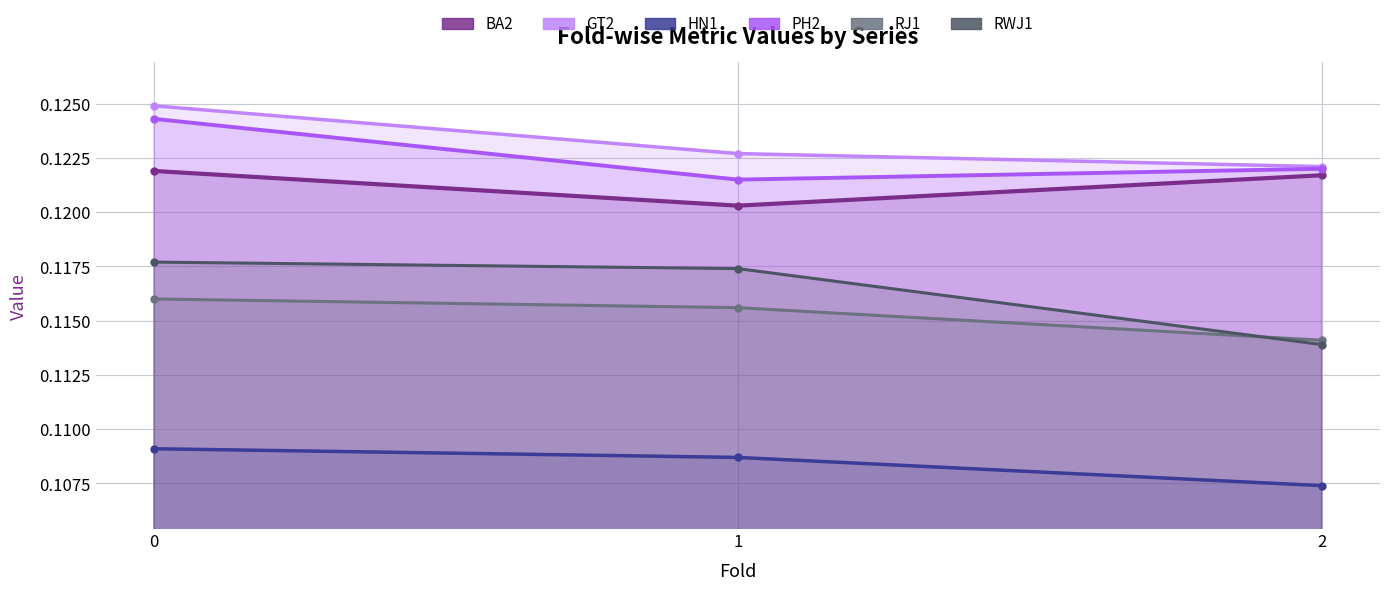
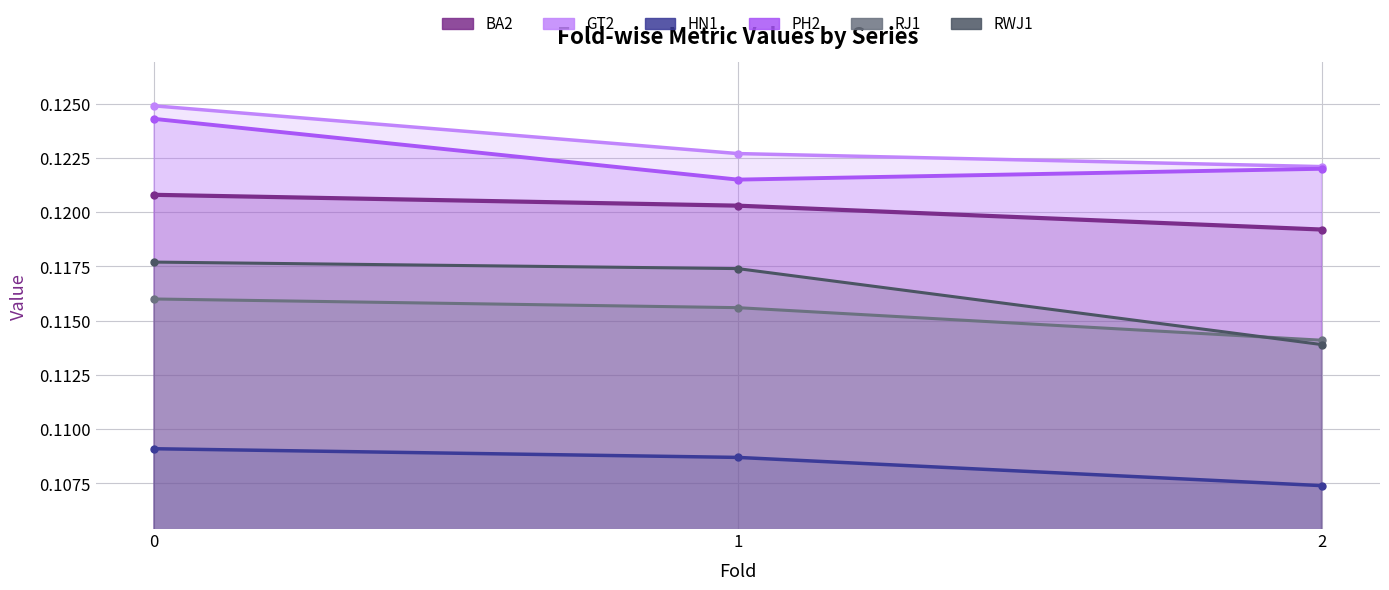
  {
    "BA2": {
-     "0": 0.1219,
+     "0": 0.1208,
      "1": 0.1203,
-     "2": 0.1217
+     "2": 0.1192
    },
    "HN1": {
      "0": 0.1091,
      "1": 0.1087,
      "2": 0.1074
    }
  }
